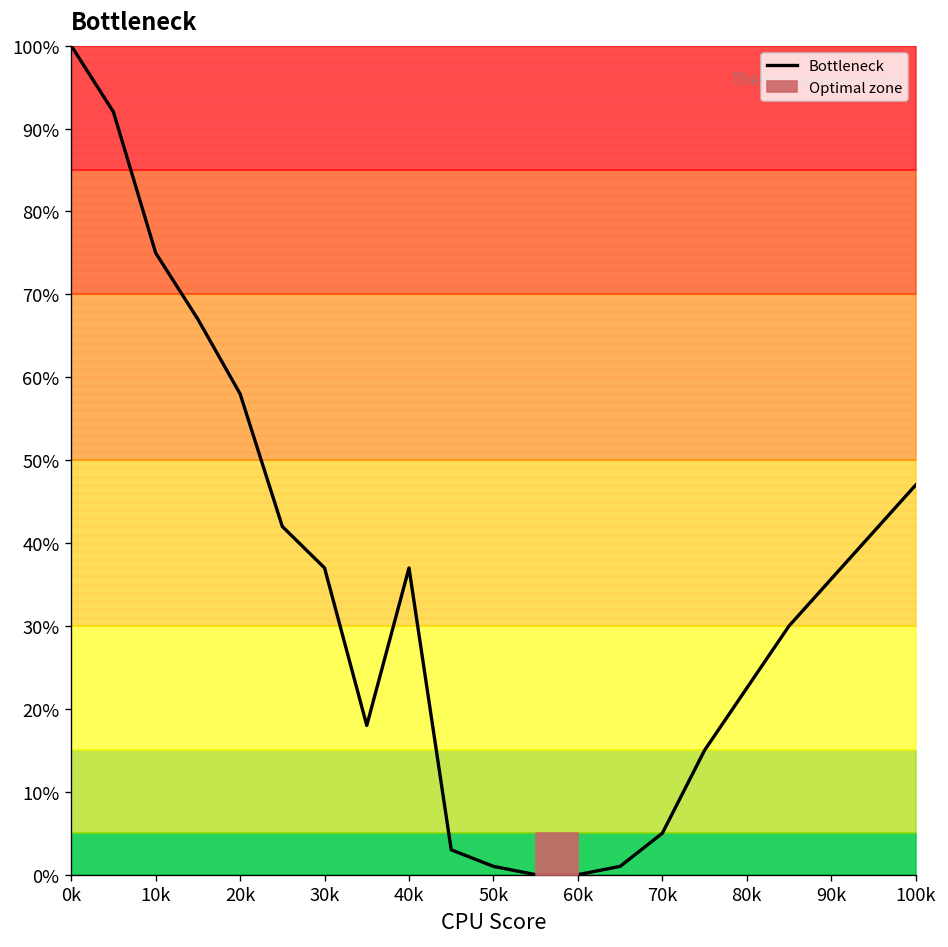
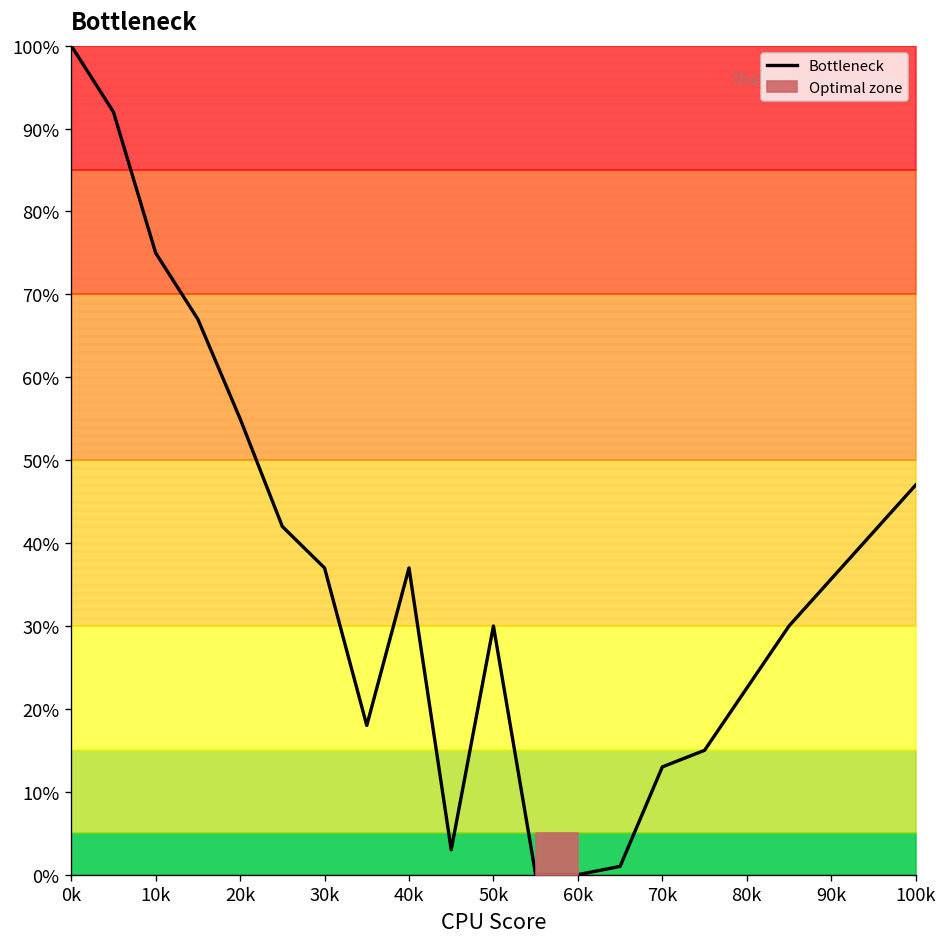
  {
    "Optimal zone": {
      "60k": "5%"
    },
    "Bottleneck": {
      "10k": "75%",
-     "20k": "58%",
+     "20k": "55%",
      "30k": "37%",
      "40k": "37%",
-     "50k": "1%",
+     "50k": "30%",
      "60k": "0%",
-     "70k": "5%",
+     "70k": "13%",
      "100k": "47%"
    }
  }
